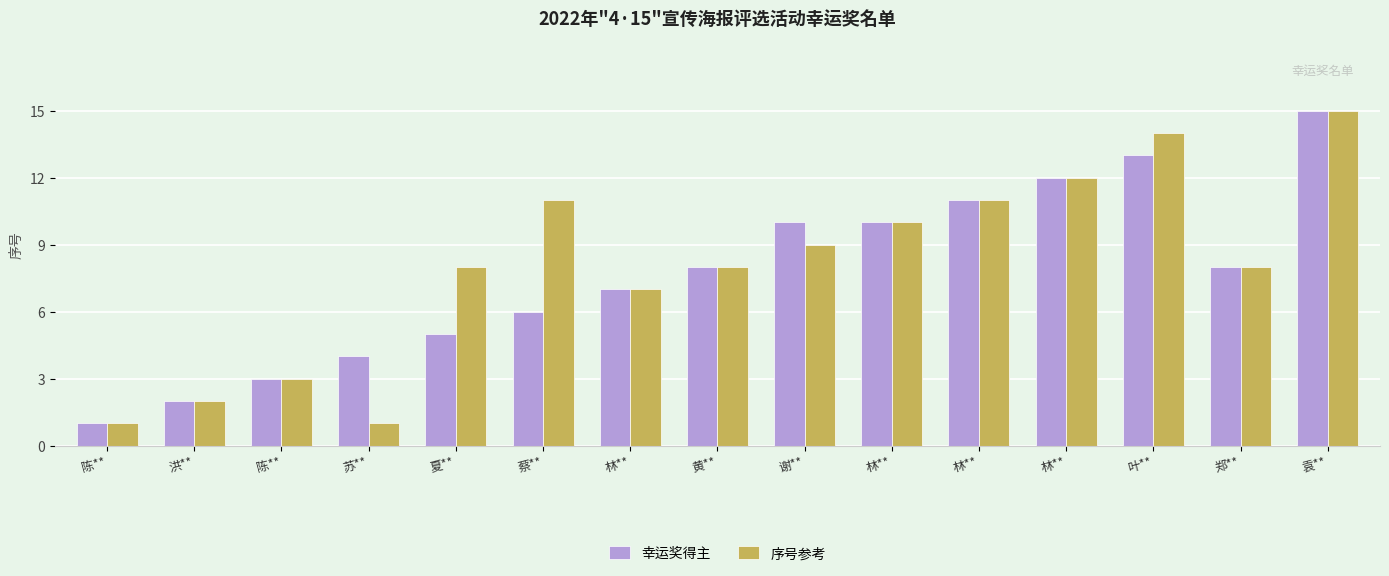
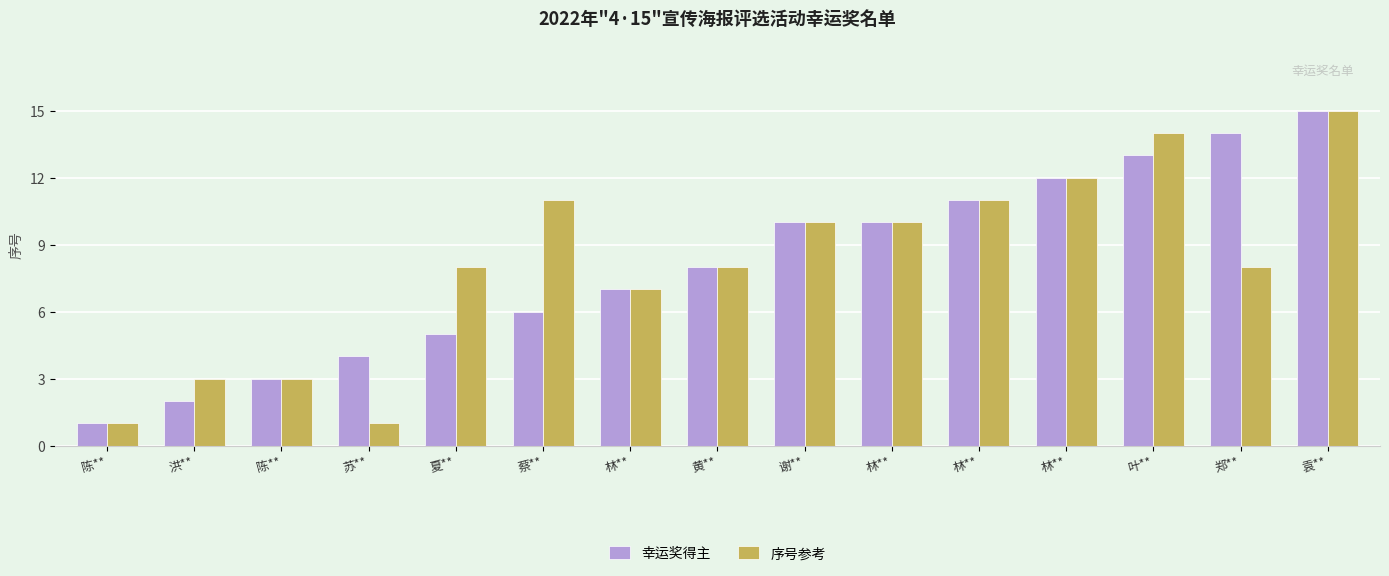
  {
    "幸运奖得主": {
      "洪**": 2,
      "苏**": 4,
      "夏**": 5,
      "蔡**": 6,
      "黄**": 8,
      "谢**": 10,
      "叶**": 13,
-     "郑**": 8,
+     "郑**": 14,
      "袁**": 15
    },
    "序号参考": {
-     "洪**": 2,
+     "洪**": 3,
      "苏**": 1,
      "夏**": 8,
      "蔡**": 11,
      "黄**": 8,
-     "谢**": 9,
+     "谢**": 10,
      "叶**": 14,
      "郑**": 8,
      "袁**": 15
    }
  }
